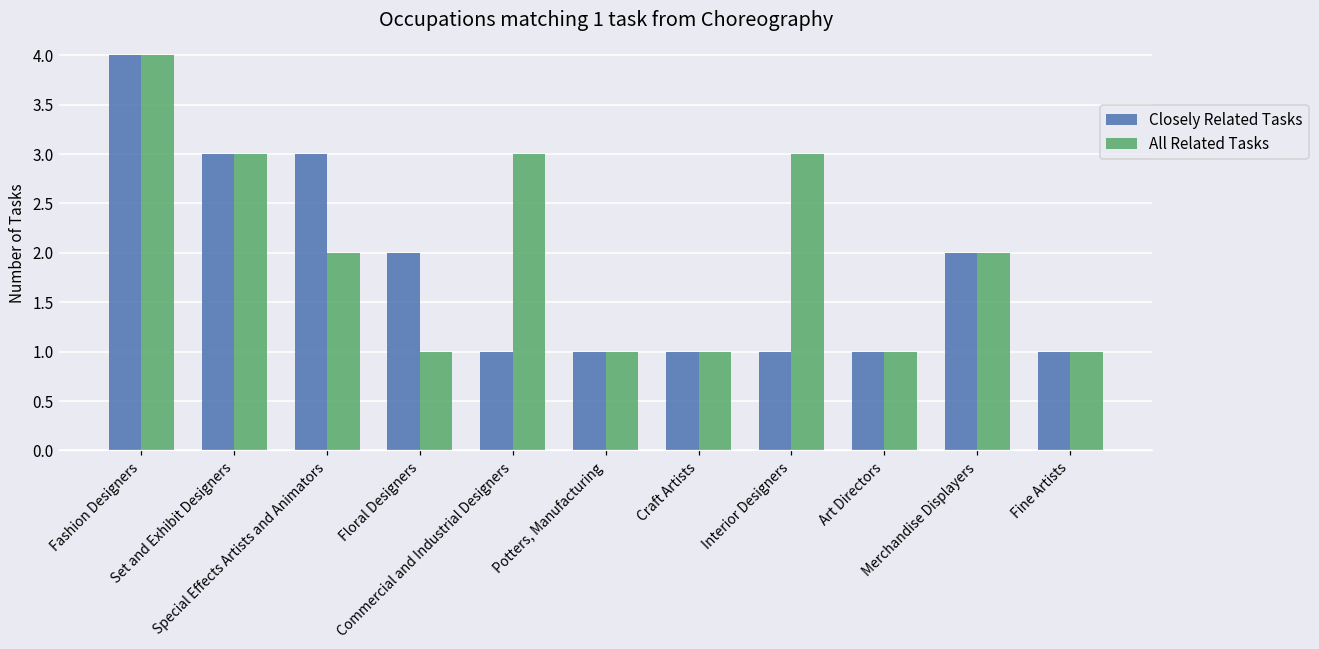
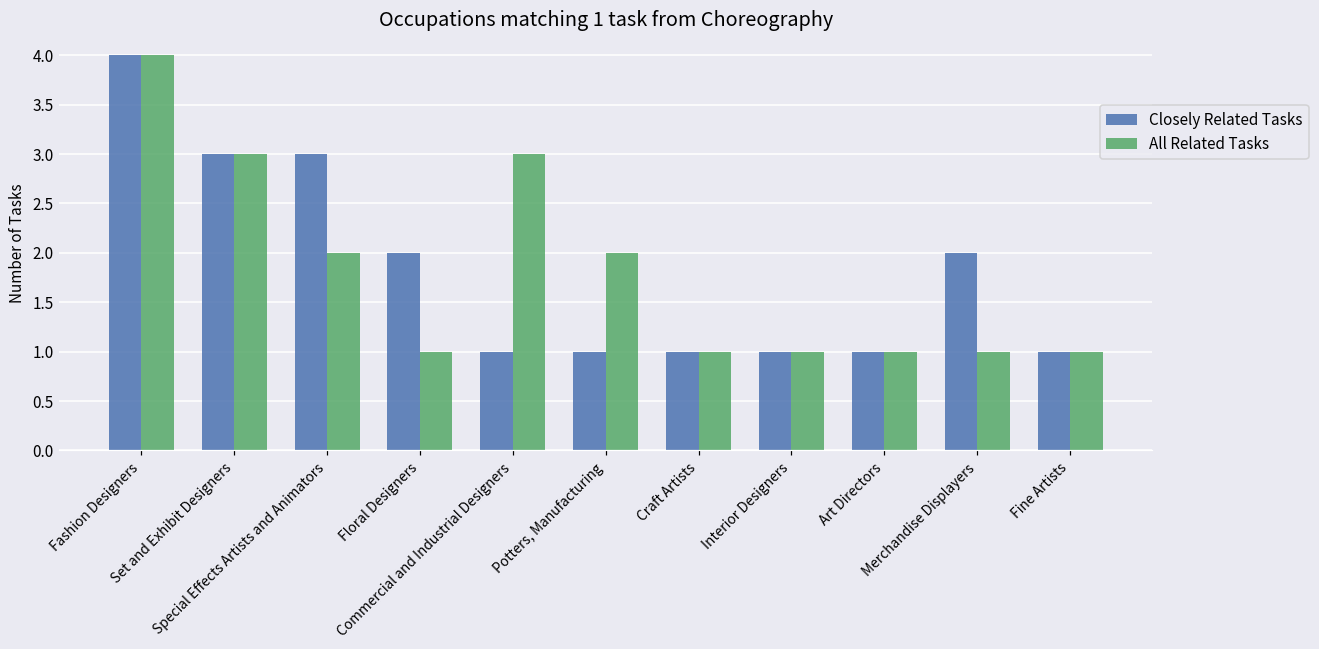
  {
    "Closely Related Tasks": {
      "Fashion Designers": 4,
      "Set and Exhibit Designers": 3,
      "Special Effects Artists and Animators": 3,
      "Floral Designers": 2,
      "Commercial and Industrial Designers": 1,
      "Potters, Manufacturing": 1,
      "Craft Artists": 1,
      "Interior Designers": 1,
      "Art Directors": 1,
      "Merchandise Displayers": 2,
      "Fine Artists": 1
    },
    "All Related Tasks": {
      "Fashion Designers": 4,
      "Set and Exhibit Designers": 3,
      "Special Effects Artists and Animators": 2,
      "Floral Designers": 1,
      "Commercial and Industrial Designers": 3,
-     "Potters, Manufacturing": 1,
+     "Potters, Manufacturing": 2,
      "Craft Artists": 1,
-     "Interior Designers": 3,
+     "Interior Designers": 1,
      "Art Directors": 1,
-     "Merchandise Displayers": 2,
+     "Merchandise Displayers": 1,
      "Fine Artists": 1
    }
  }
